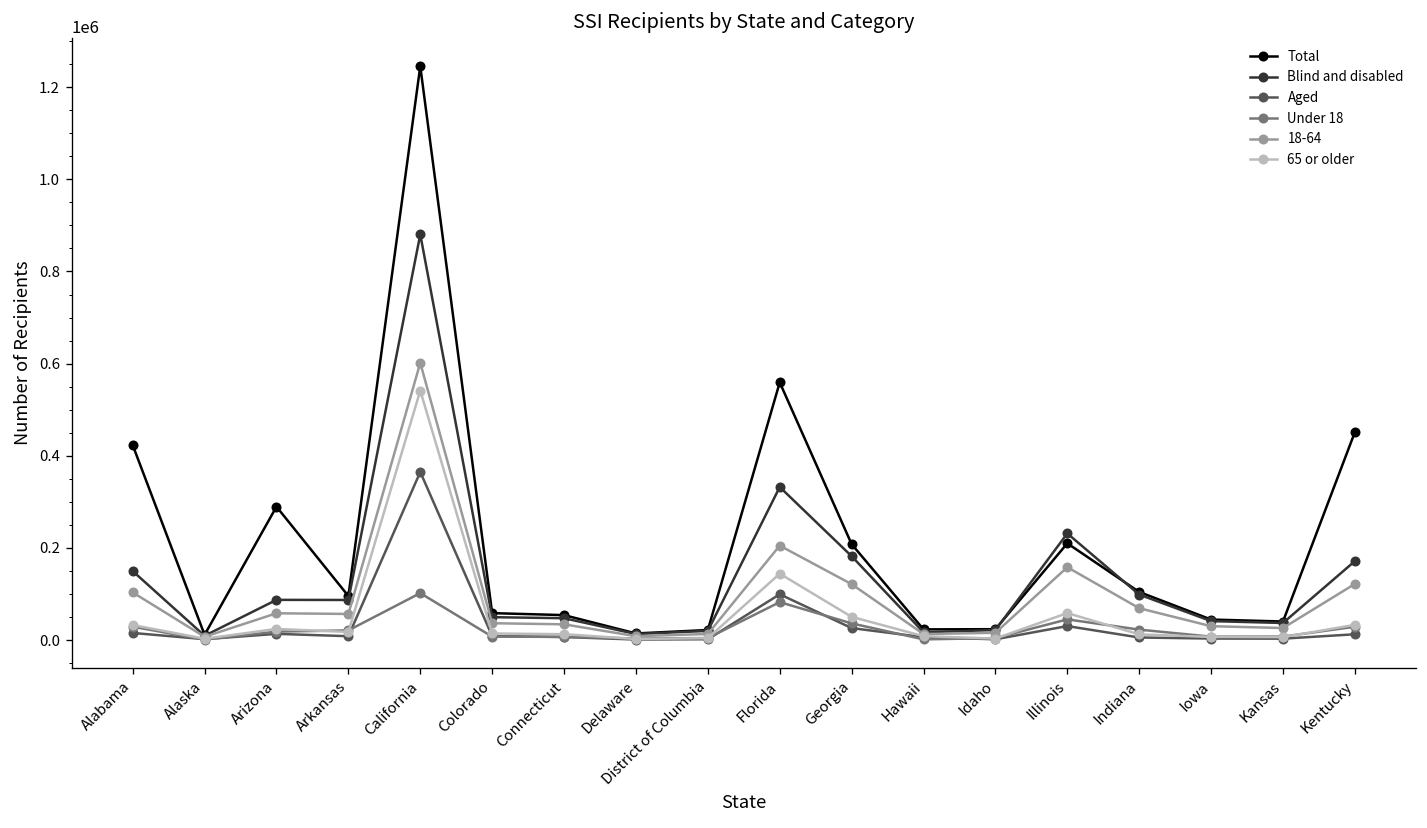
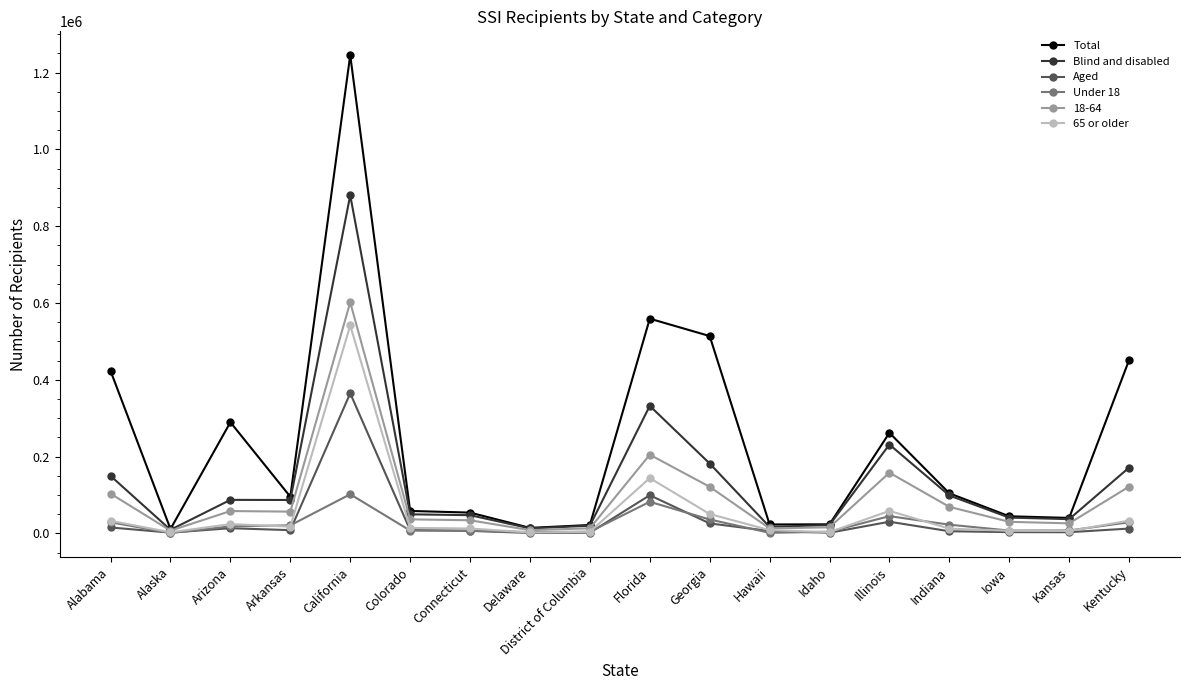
  {
    "Total": {
      "Alabama": 420000,
      "Arizona": 290000,
      "Arkansas": 100000,
      "California": 1250000,
      "Colorado": 60000,
      "Connecticut": 50000,
      "Florida": 560000,
-     "Georgia": 210000,
-     "Illinois": 210000,
+     "Georgia": 510000,
+     "Illinois": 260000,
      "Kentucky": 450000
    }
  }
